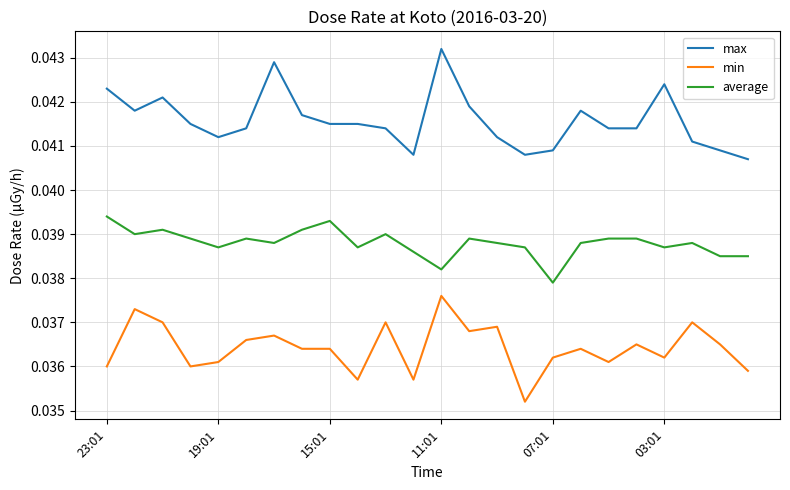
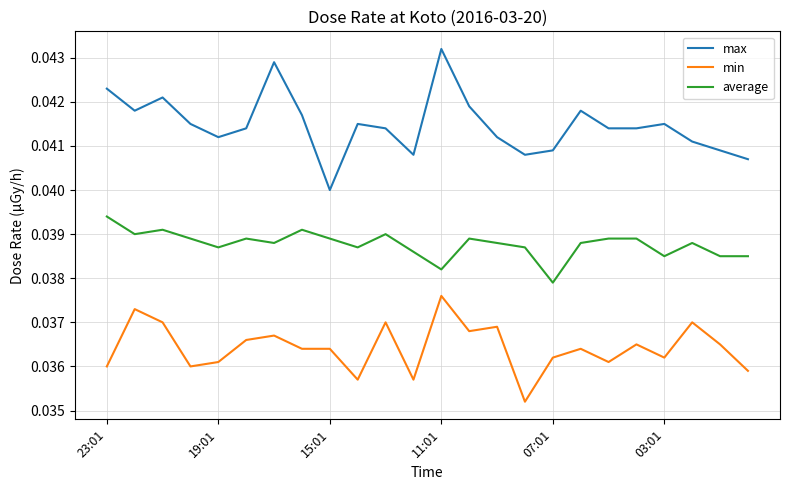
  {
    "max": {
      "23:01": 0.0423,
      "19:01": 0.0412,
-     "15:01": 0.0415,
+     "15:01": 0.0400,
      "11:01": 0.0432,
      "07:01": 0.0409,
-     "03:01": 0.0424
+     "03:01": 0.0415
    },
    "min": {
      "23:01": 0.0360,
      "19:01": 0.0361,
      "15:01": 0.0364,
      "11:01": 0.0376,
      "07:01": 0.0362,
      "03:01": 0.0362
    },
    "average": {
      "23:01": 0.0394,
      "19:01": 0.0387,
-     "15:01": 0.0393,
+     "15:01": 0.0389,
      "11:01": 0.0382,
      "07:01": 0.0379,
-     "03:01": 0.0387
+     "03:01": 0.0385
    }
  }
